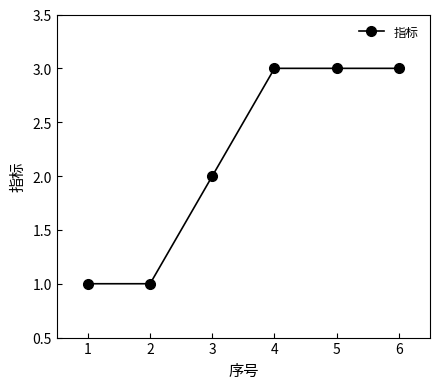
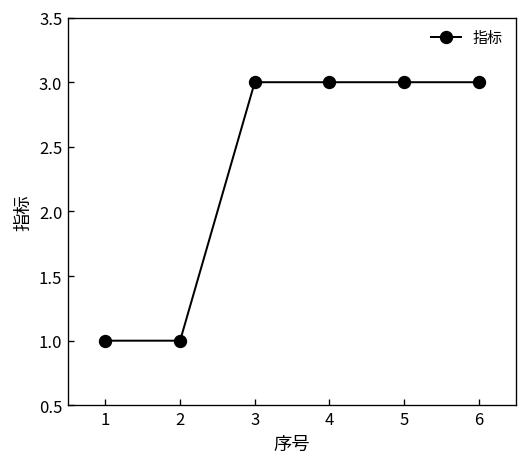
  {
    "1": 1,
    "2": 1,
-   "3": 2,
+   "3": 3,
    "4": 3,
    "5": 3,
    "6": 3
  }
